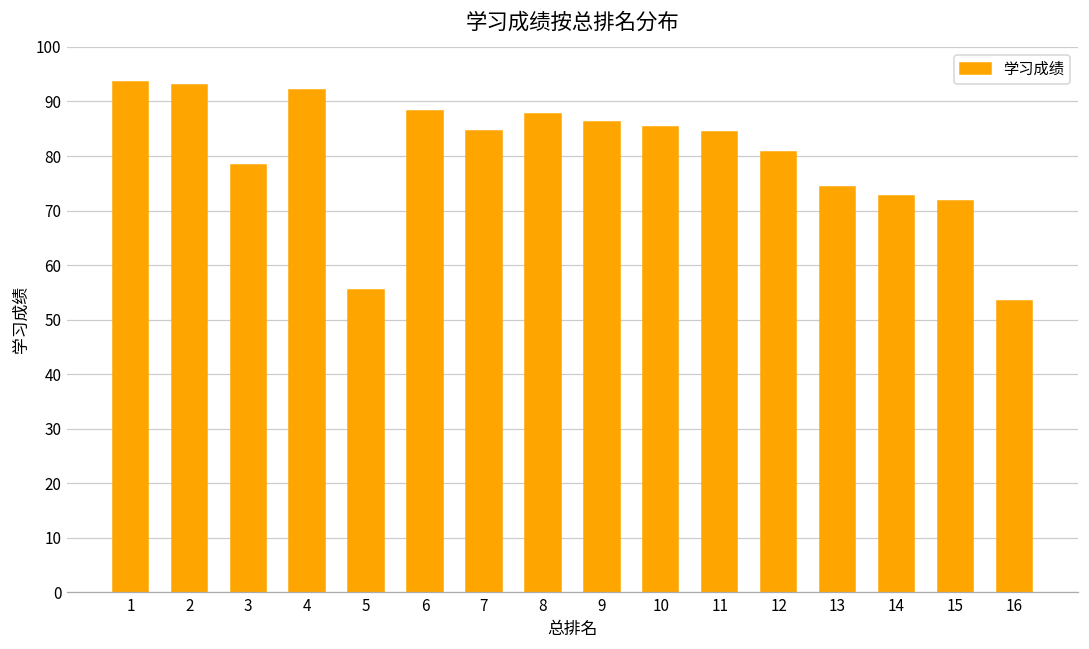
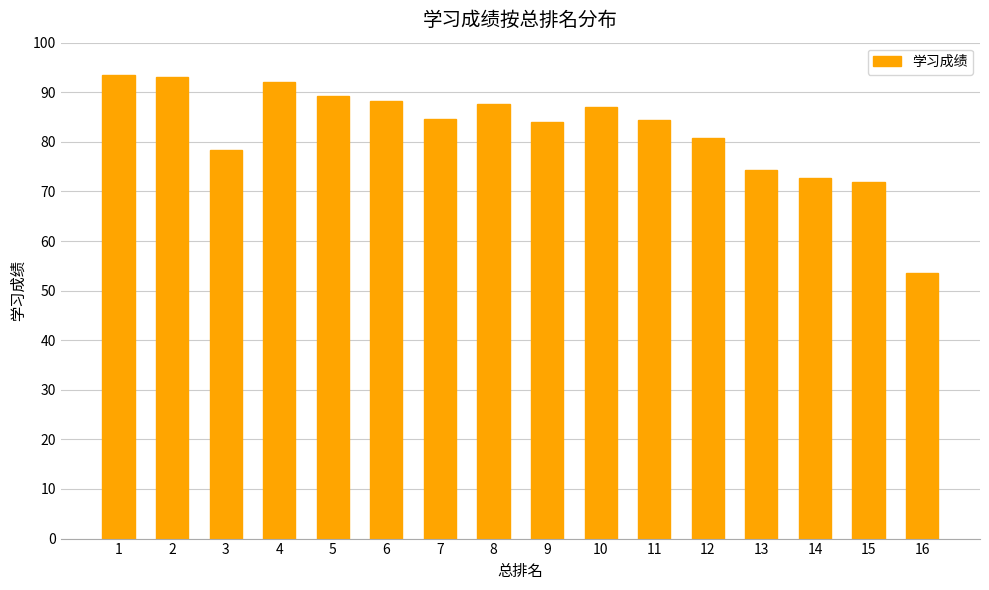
  {
    "1": 94,
    "2": 93,
    "3": 78,
    "4": 92,
-   "5": 55,
+   "5": 89,
    "6": 88,
    "7": 85,
    "8": 88,
-   "9": 86,
-   "10": 85,
+   "9": 84,
+   "10": 87,
    "11": 84,
    "12": 81,
    "13": 74,
    "14": 73,
    "15": 72,
    "16": 54
  }
